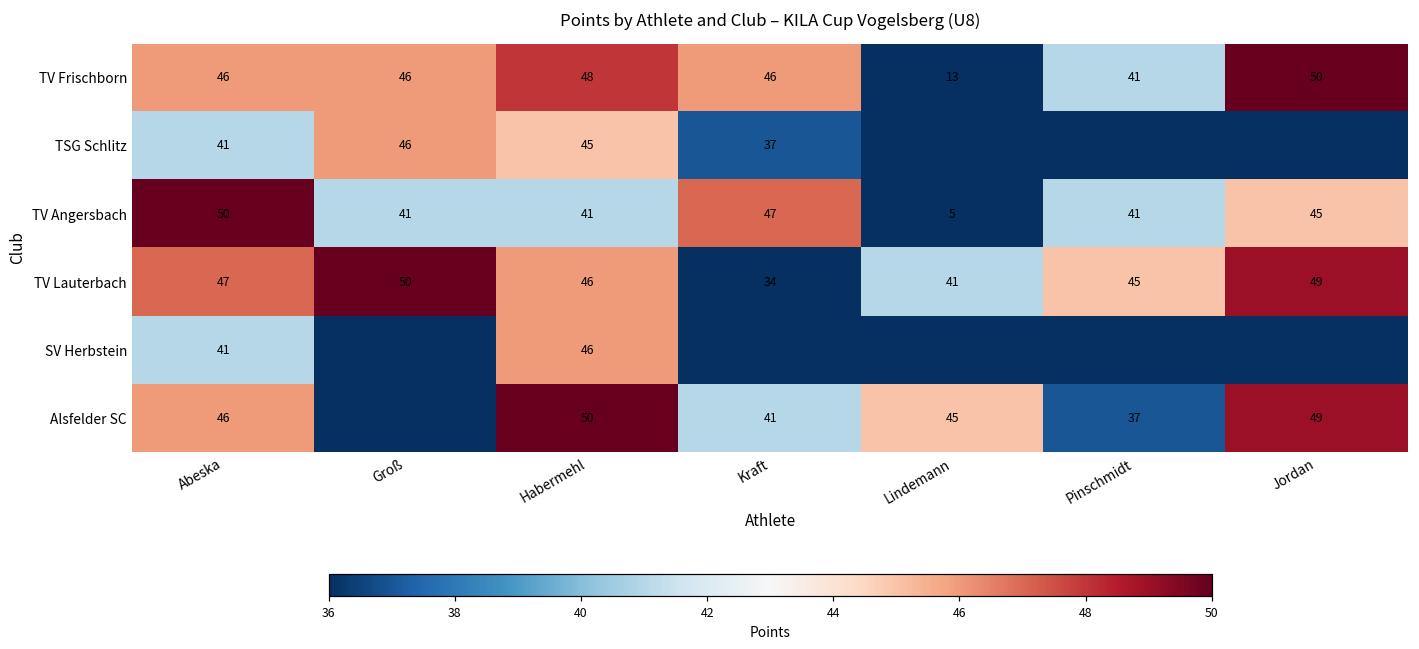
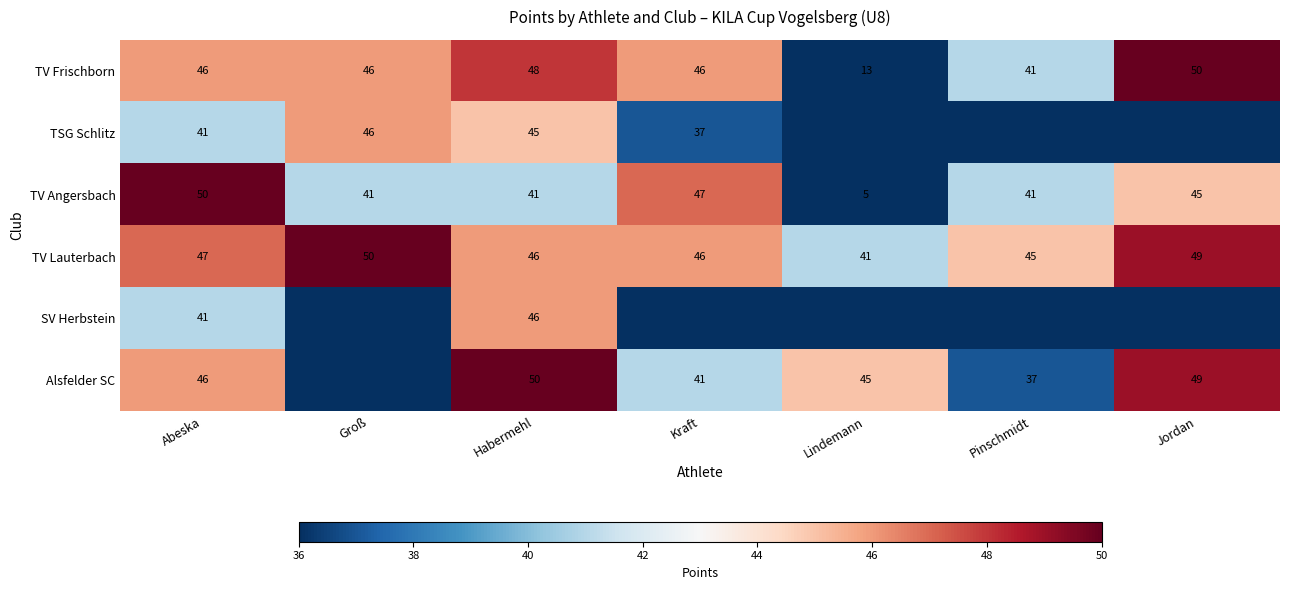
  {
    "TV Frischborn": {
      "Abeska": 46,
      "Groß": 46,
      "Habermehl": 48,
      "Kraft": 46,
      "Lindemann": 13,
      "Pinschmidt": 41,
      "Jordan": 50
    },
    "TSG Schlitz": {
      "Abeska": 41,
      "Groß": 46,
      "Habermehl": 45,
      "Kraft": 37
    },
    "TV Angersbach": {
      "Abeska": 50,
      "Groß": 41,
      "Habermehl": 41,
      "Kraft": 47,
      "Lindemann": 5,
      "Pinschmidt": 41,
      "Jordan": 45
    },
    "TV Lauterbach": {
      "Abeska": 47,
      "Groß": 50,
      "Habermehl": 46,
-     "Kraft": 34,
+     "Kraft": 46,
      "Lindemann": 41,
      "Pinschmidt": 45,
      "Jordan": 49
    },
    "SV Herbstein": {
      "Abeska": 41,
      "Habermehl": 46
    },
    "Alsfelder SC": {
      "Abeska": 46,
      "Habermehl": 50,
      "Kraft": 41,
      "Lindemann": 45,
      "Pinschmidt": 37,
      "Jordan": 49
    }
  }
